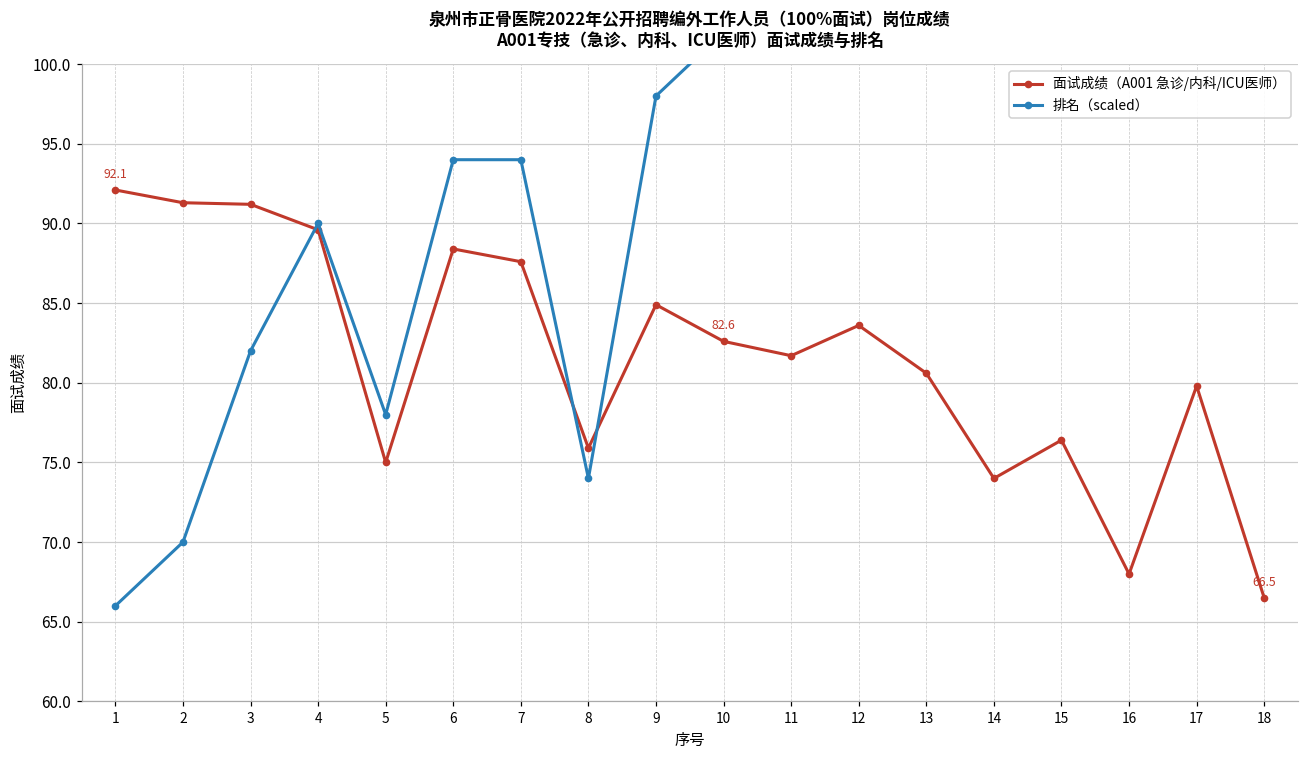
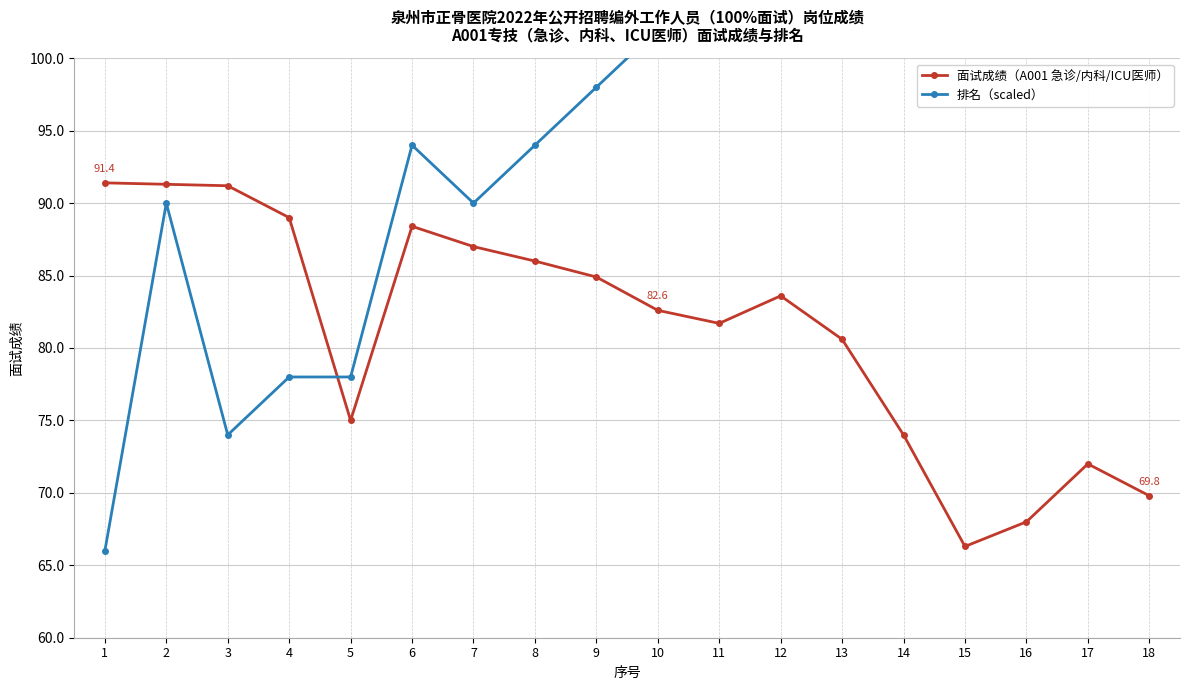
  {
    "面试成绩（A001 急诊/内科/ICU医师）": {
-     "1": 92.1,
-     "4": 89.6,
-     "7": 87.6,
-     "8": 75.9,
+     "1": 91.4,
+     "4": 89.0,
+     "7": 87.0,
+     "8": 86.0,
      "10": 82.6,
-     "15": 76.4,
-     "17": 79.8,
-     "18": 66.5
+     "15": 66.3,
+     "17": 72.0,
+     "18": 69.8
    },
    "排名（scaled）": {
      "1": 66.0,
-     "2": 70.0,
-     "3": 82.0,
-     "4": 90.0,
+     "2": 90.0,
+     "3": 74.0,
+     "4": 78.0,
      "5": 78.0,
      "6": 94.0,
-     "7": 94.0,
-     "8": 74.0,
+     "7": 90.0,
+     "8": 94.0,
      "9": 98.0
    }
  }
